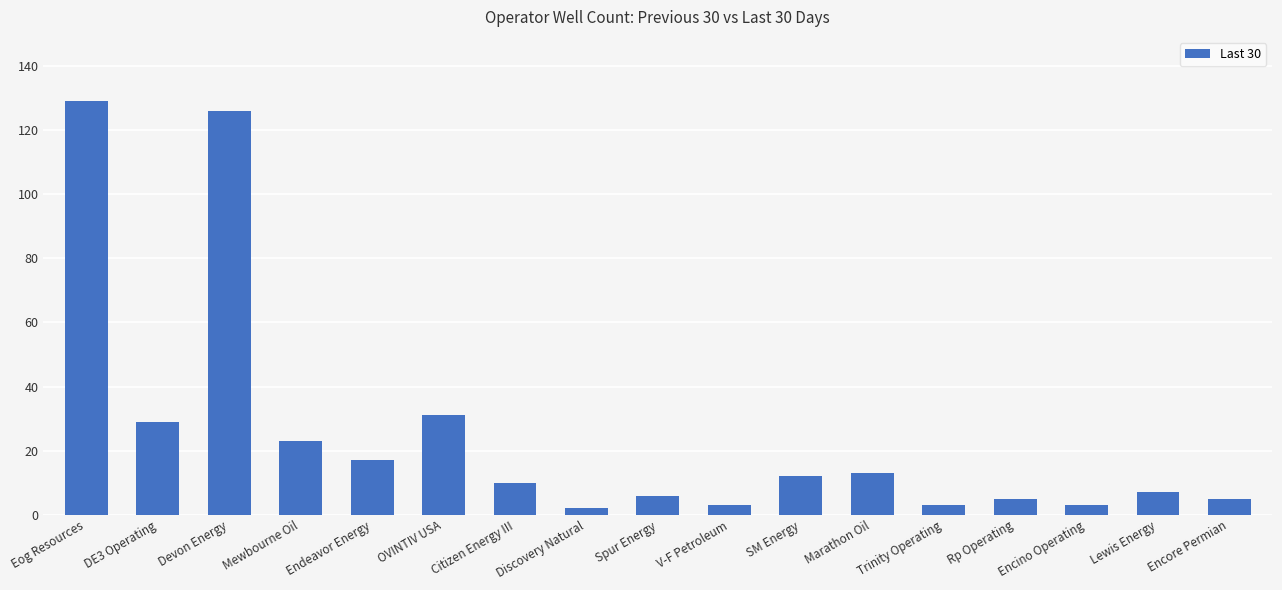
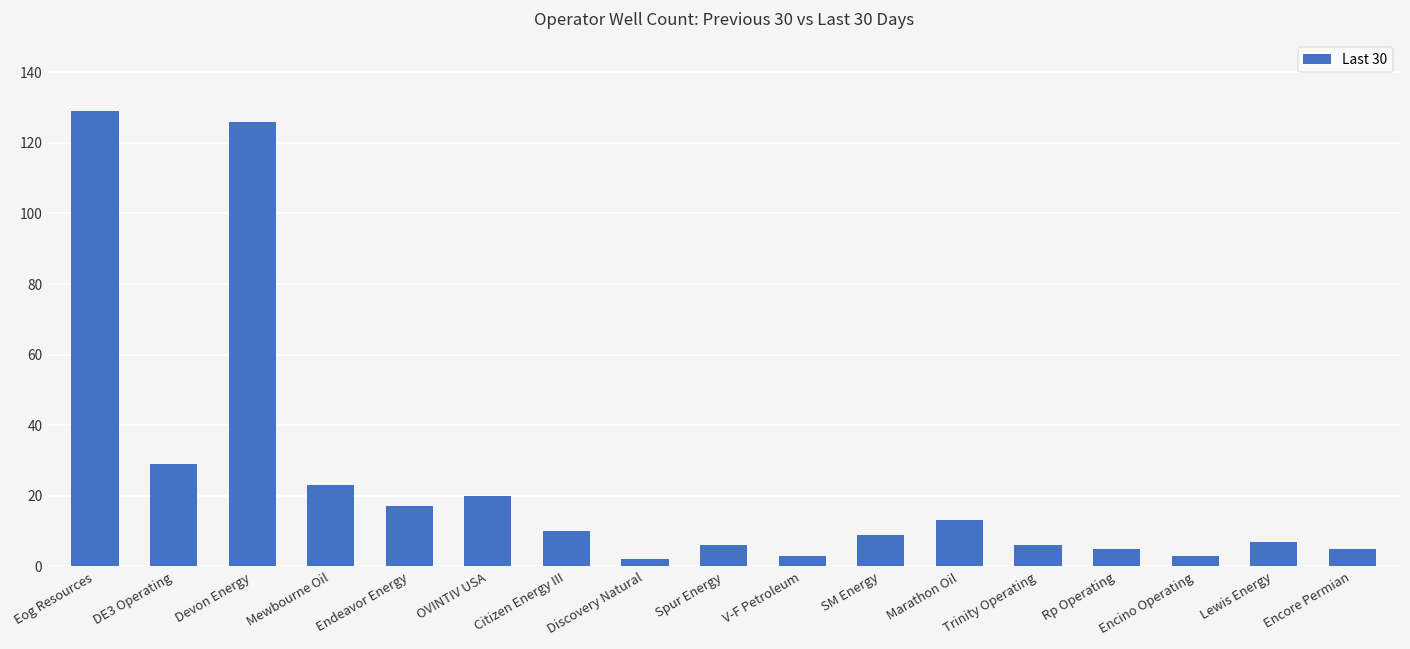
  {
    "Eog Resources": 129,
    "DE3 Operating": 29,
    "Devon Energy": 126,
    "Mewbourne Oil": 23,
    "Endeavor Energy": 17,
-   "OVINTIV USA": 31,
+   "OVINTIV USA": 20,
    "Citizen Energy III": 10,
    "Discovery Natural": 2,
    "Spur Energy": 6,
    "V-F Petroleum": 3,
-   "SM Energy": 12,
+   "SM Energy": 9,
    "Marathon Oil": 13,
-   "Trinity Operating": 3,
+   "Trinity Operating": 6,
    "Rp Operating": 5,
    "Encino Operating": 3,
    "Lewis Energy": 7,
    "Encore Permian": 5
  }
